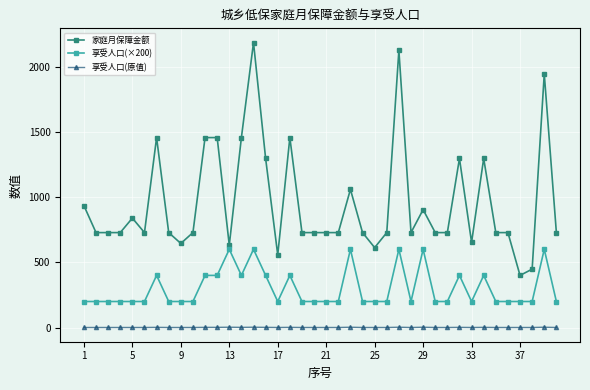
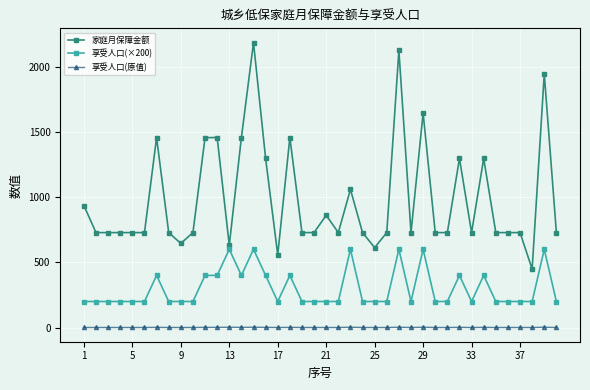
  {
    "家庭月保障金额": {
      "1": 940,
-     "5": 840,
+     "5": 730,
      "9": 650,
      "13": 630,
      "17": 560,
-     "21": 730,
+     "21": 860,
      "25": 610,
-     "29": 900,
-     "33": 650,
-     "37": 400
+     "29": 1640,
+     "33": 730,
+     "37": 730
    },
    "享受人口(×200)": {
      "1": 200,
      "5": 200,
      "9": 200,
      "13": 600,
      "17": 200,
      "21": 200,
      "25": 200,
      "29": 600,
      "33": 200,
      "37": 200
    },
    "享受人口(原值)": {
      "1": 0,
      "5": 0,
      "9": 0,
      "13": 0,
      "17": 0,
      "21": 0,
      "25": 0,
      "29": 0,
      "33": 0,
      "37": 0
    }
  }
